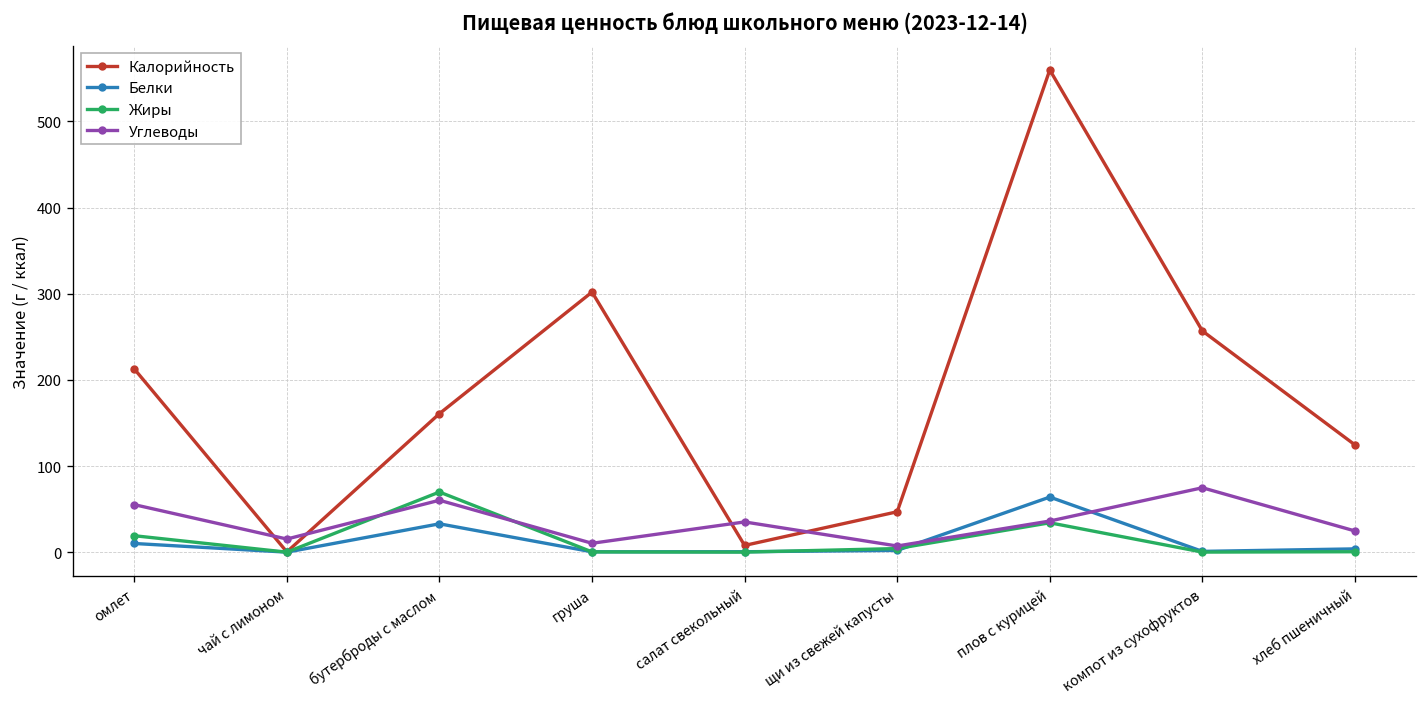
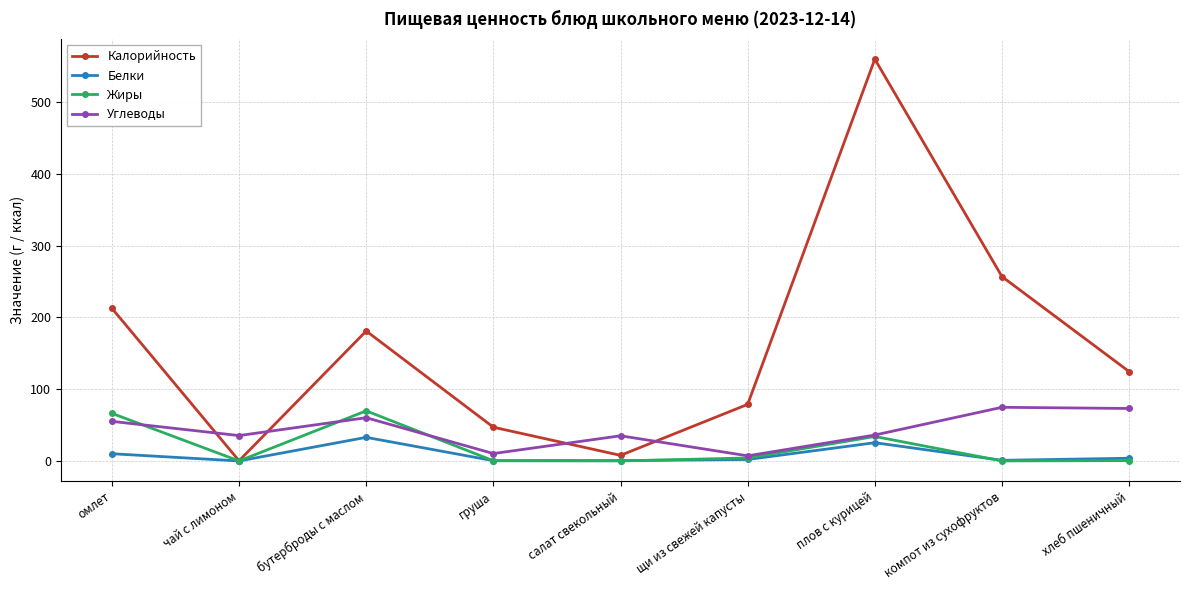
  {
    "Калорийность": {
      "омлет": 210,
-     "бутерброды с маслом": 160,
-     "груша": 300,
+     "бутерброды с маслом": 180,
+     "груша": 50,
      "салат свекольный": 10,
-     "щи из свежей капусты": 50,
+     "щи из свежей капусты": 80,
      "плов с курицей": 560,
      "компот из сухофруктов": 260,
      "хлеб пшеничный": 120
    },
    "Белки": {
      "омлет": 10,
      "бутерброды с маслом": 30,
-     "плов с курицей": 60
+     "плов с курицей": 30
    },
    "Жиры": {
-     "омлет": 20,
+     "омлет": 70,
      "бутерброды с маслом": 70
    },
    "Углеводы": {
      "омлет": 60,
-     "чай с лимоном": 20,
+     "чай с лимоном": 40,
      "бутерброды с маслом": 60,
      "груша": 10,
      "салат свекольный": 40,
      "компот из сухофруктов": 70,
-     "хлеб пшеничный": 20
+     "хлеб пшеничный": 70
    }
  }
